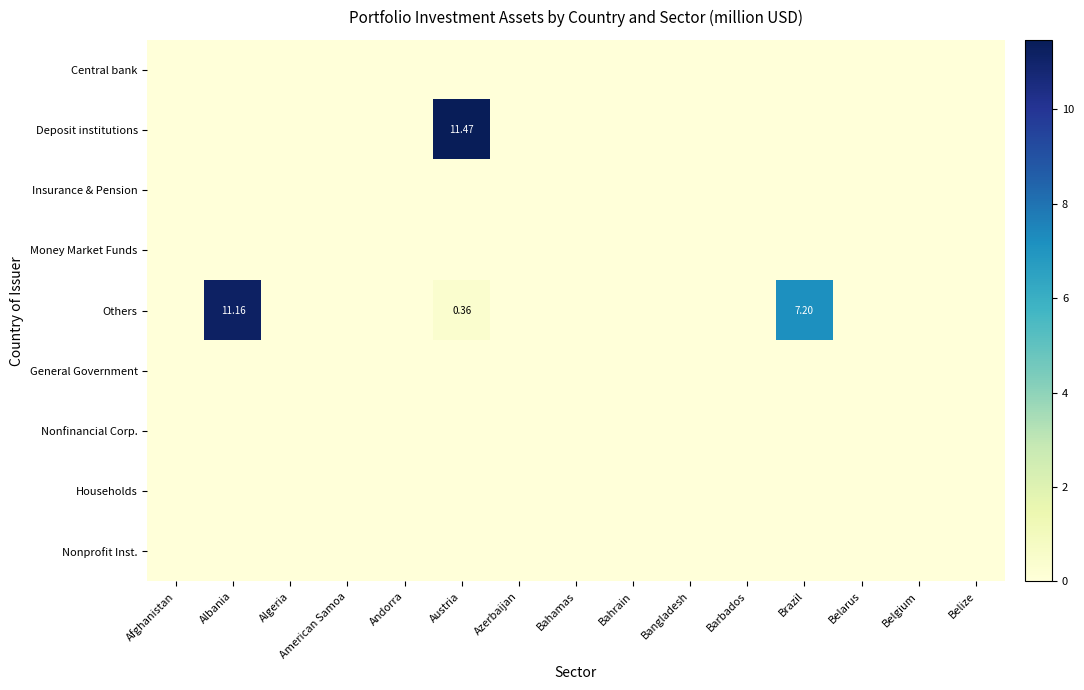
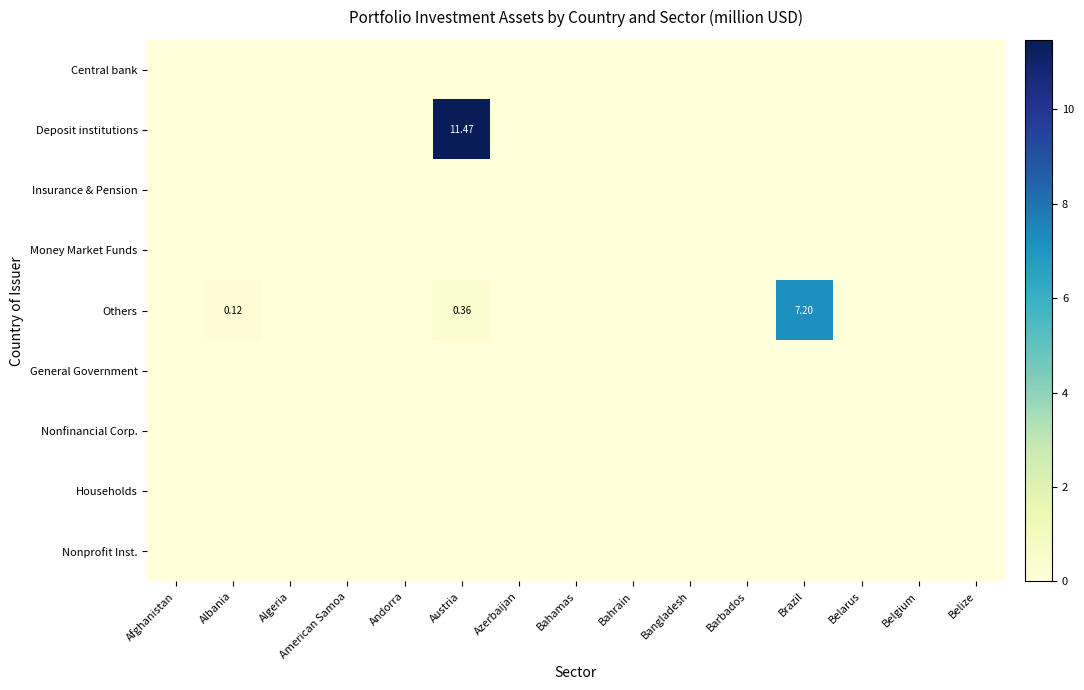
  {
    "Deposit institutions": {
      "Austria": 11.47
    },
    "Others": {
-     "Albania": 11.16,
+     "Albania": 0.12,
      "Austria": 0.36,
      "Brazil": 7.20
    }
  }
